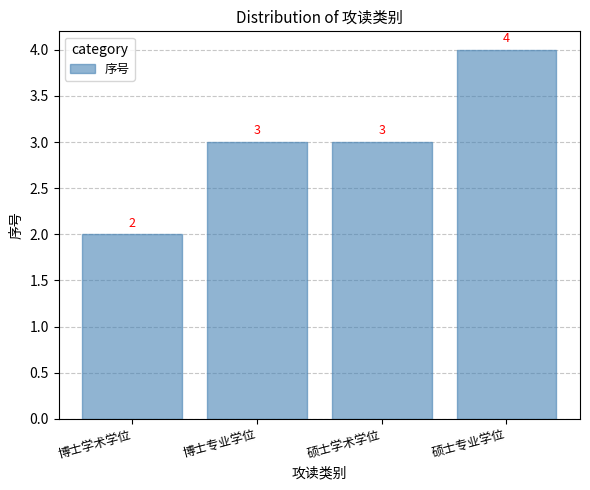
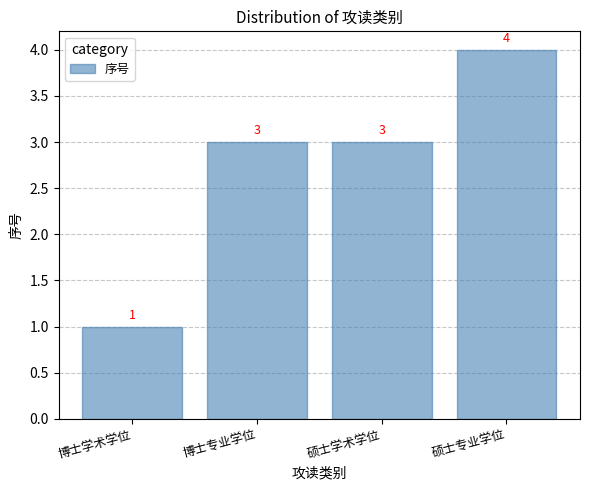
  {
-   "博士学术学位": 2,
+   "博士学术学位": 1,
    "博士专业学位": 3,
    "硕士学术学位": 3,
    "硕士专业学位": 4
  }
